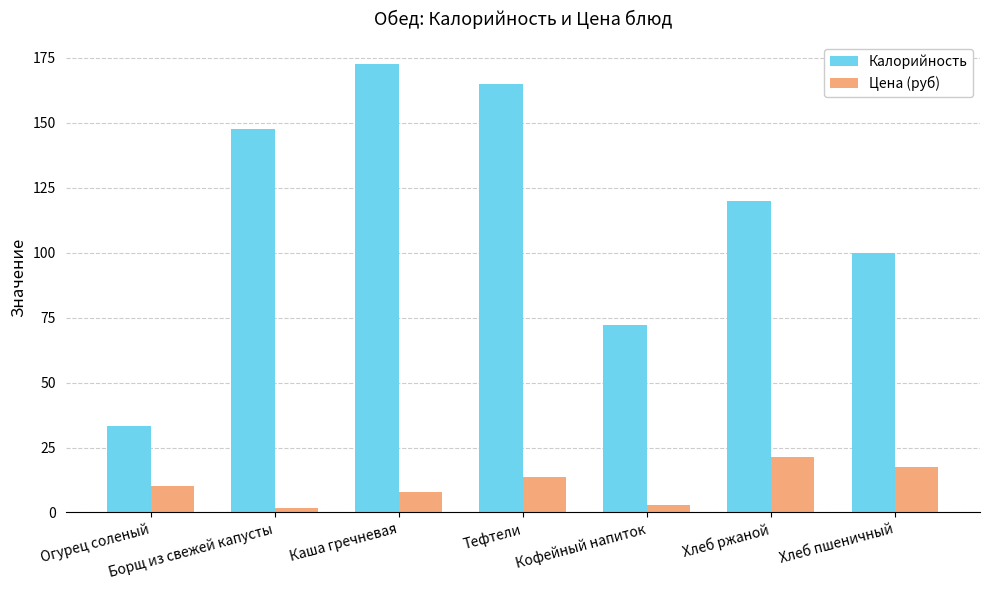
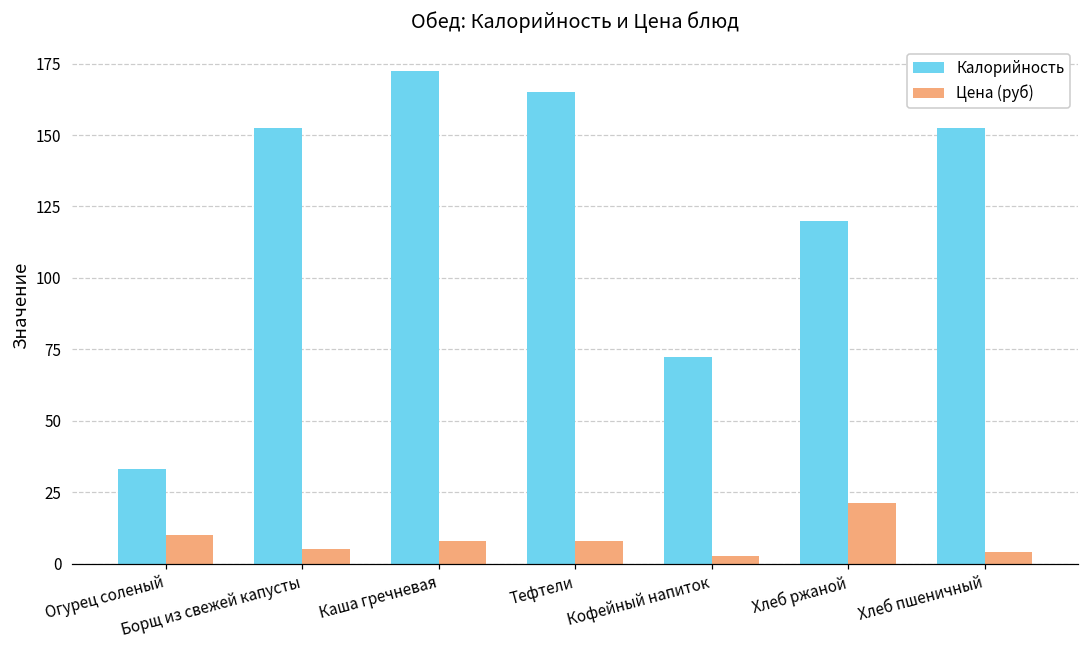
  {
    "Калорийность": {
      "Огурец соленый": 33,
-     "Борщ из свежей капусты": 148,
+     "Борщ из свежей капусты": 153,
      "Каша гречневая": 172,
      "Тефтели": 165,
      "Кофейный напиток": 72,
      "Хлеб ржаной": 120,
-     "Хлеб пшеничный": 100
+     "Хлеб пшеничный": 152
    },
    "Цена (руб)": {
      "Огурец соленый": 10,
-     "Борщ из свежей капусты": 2,
+     "Борщ из свежей капусты": 5,
      "Каша гречневая": 8,
-     "Тефтели": 14,
+     "Тефтели": 8,
      "Кофейный напиток": 3,
      "Хлеб ржаной": 21,
-     "Хлеб пшеничный": 17
+     "Хлеб пшеничный": 4
    }
  }
